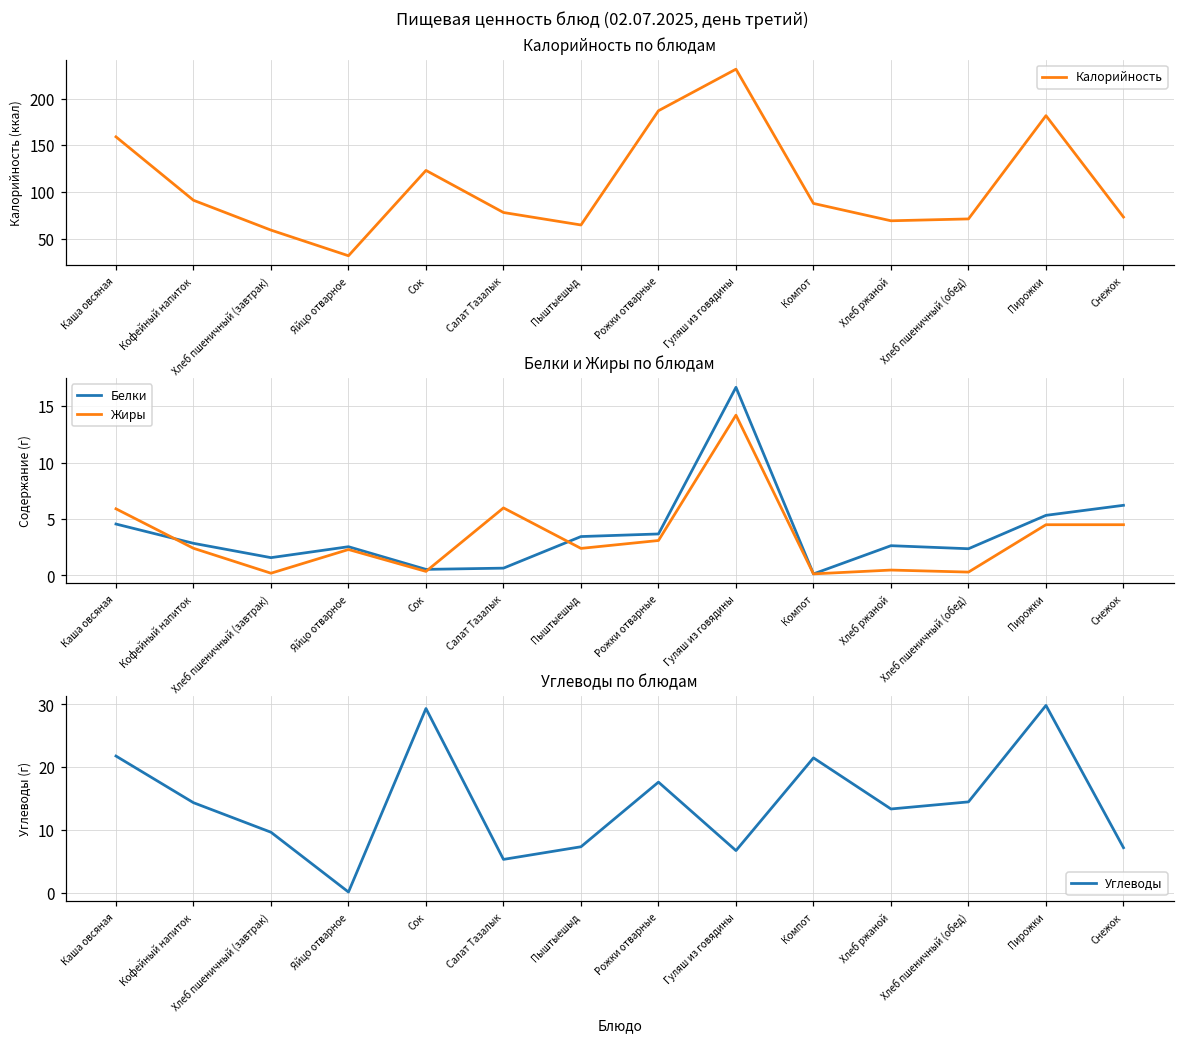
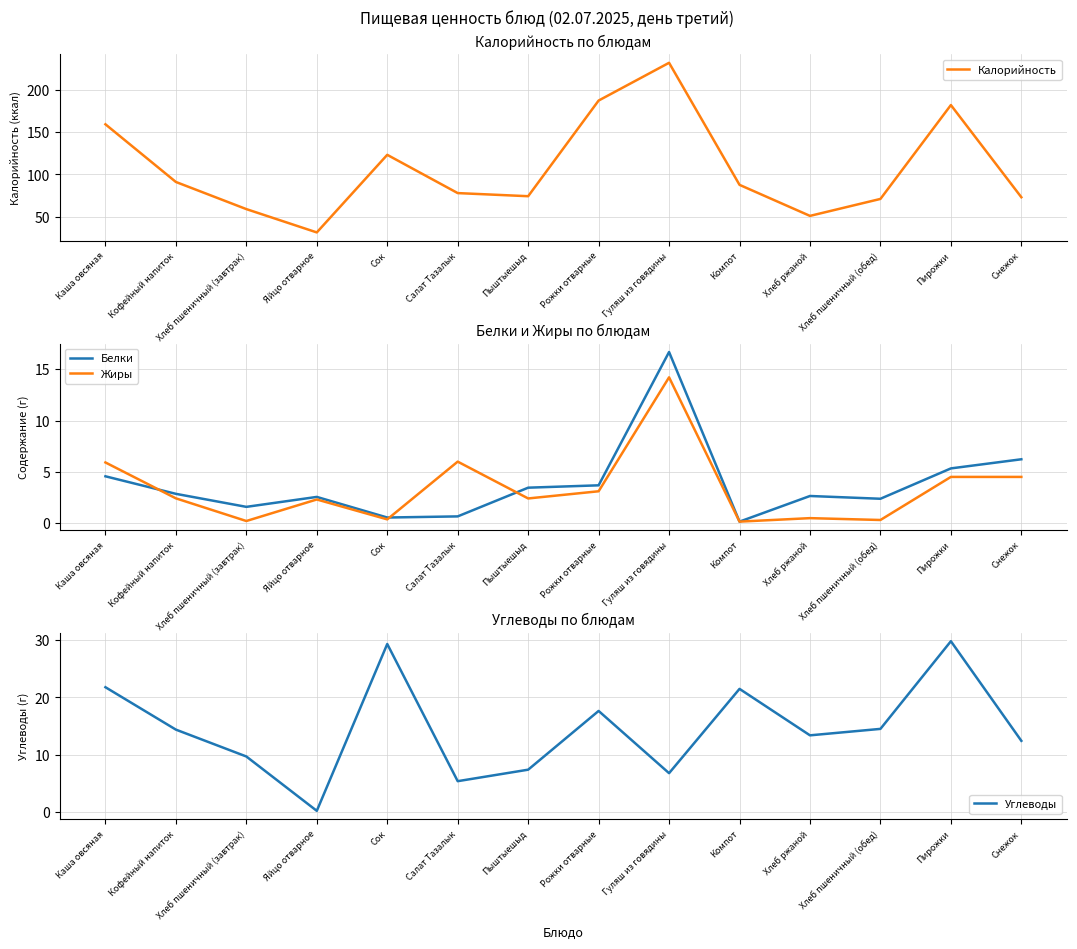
  {
    "Калорийность по блюдам": {
      "Каша овсяная": 160,
      "Кофейный напиток": 90,
      "Хлеб пшеничный (завтрак)": 60,
      "Яйцо отварное": 30,
      "Сок": 120,
      "Салат Тазалык": 80,
-     "Пыштыешыд": 60,
+     "Пыштыешыд": 70,
      "Рожки отварные": 190,
      "Гуляш из говядины": 230,
      "Компот": 90,
-     "Хлеб ржаной": 70,
+     "Хлеб ржаной": 50,
      "Хлеб пшеничный (обед)": 70,
      "Пирожки": 180,
      "Снежок": 70
    },
    "Белки и Жиры по блюдам": {
      "Белки": {
        "Каша овсяная": 4.6,
        "Кофейный напиток": 2.9,
        "Хлеб пшеничный (завтрак)": 1.6,
        "Яйцо отварное": 2.6,
        "Салат Тазалык": 0.7,
        "Пыштыешыд": 3.5,
        "Рожки отварные": 3.7,
        "Гуляш из говядины": 16.7,
        "Хлеб ржаной": 2.6,
        "Хлеб пшеничный (обед)": 2.4,
        "Пирожки": 5.3,
        "Снежок": 6.2
      },
      "Жиры": {
        "Каша овсяная": 5.9,
        "Кофейный напиток": 2.4,
        "Хлеб пшеничный (завтрак)": 0.2,
        "Яйцо отварное": 2.3,
        "Салат Тазалык": 6.0,
        "Пыштыешыд": 2.4,
        "Рожки отварные": 3.1,
        "Гуляш из говядины": 14.2,
        "Хлеб ржаной": 0.5,
        "Хлеб пшеничный (обед)": 0.3,
        "Пирожки": 4.5,
        "Снежок": 4.5
      }
    },
    "Углеводы по блюдам": {
      "Каша овсяная": 22,
      "Кофейный напиток": 14,
      "Хлеб пшеничный (завтрак)": 10,
      "Яйцо отварное": 0,
      "Сок": 29,
      "Салат Тазалык": 5,
      "Пыштыешыд": 7,
      "Рожки отварные": 18,
      "Гуляш из говядины": 7,
      "Компот": 21,
      "Хлеб ржаной": 13,
      "Хлеб пшеничный (обед)": 14,
      "Пирожки": 30,
-     "Снежок": 7
+     "Снежок": 12
    }
  }
